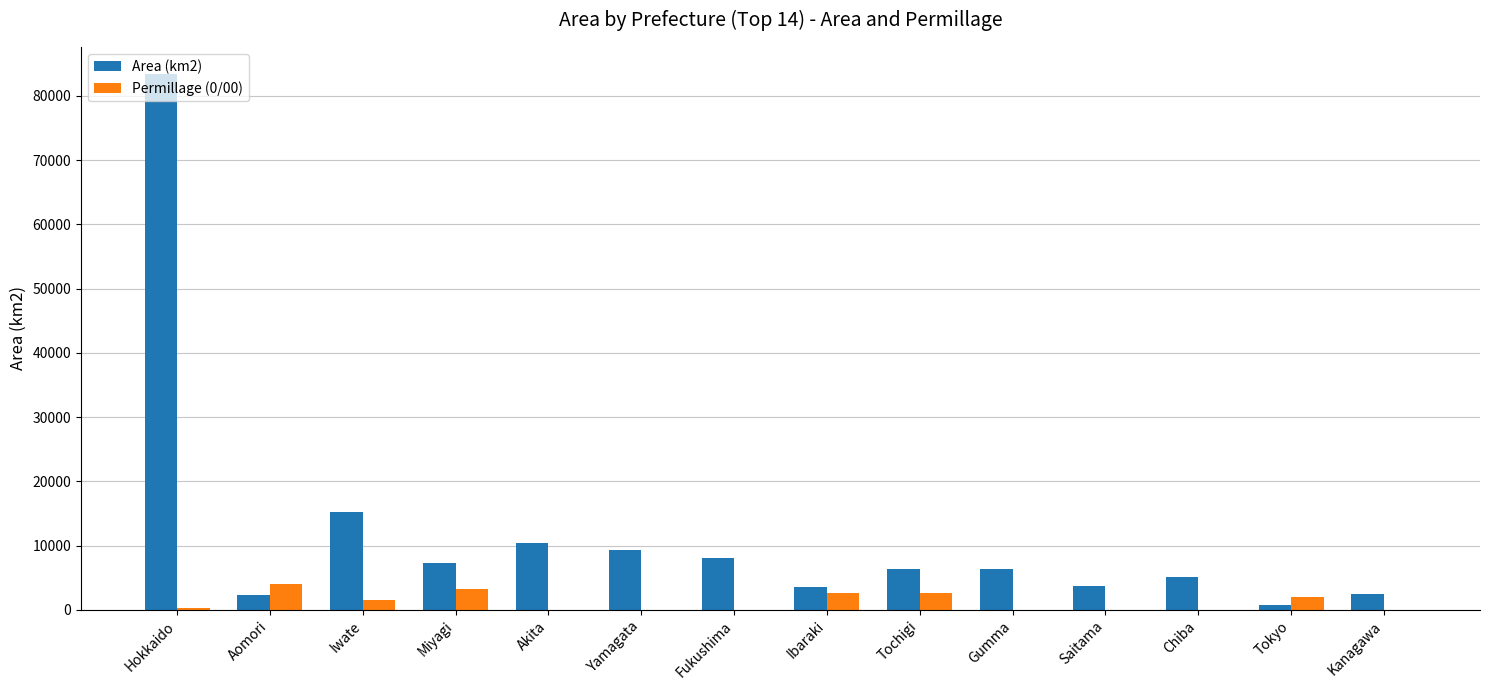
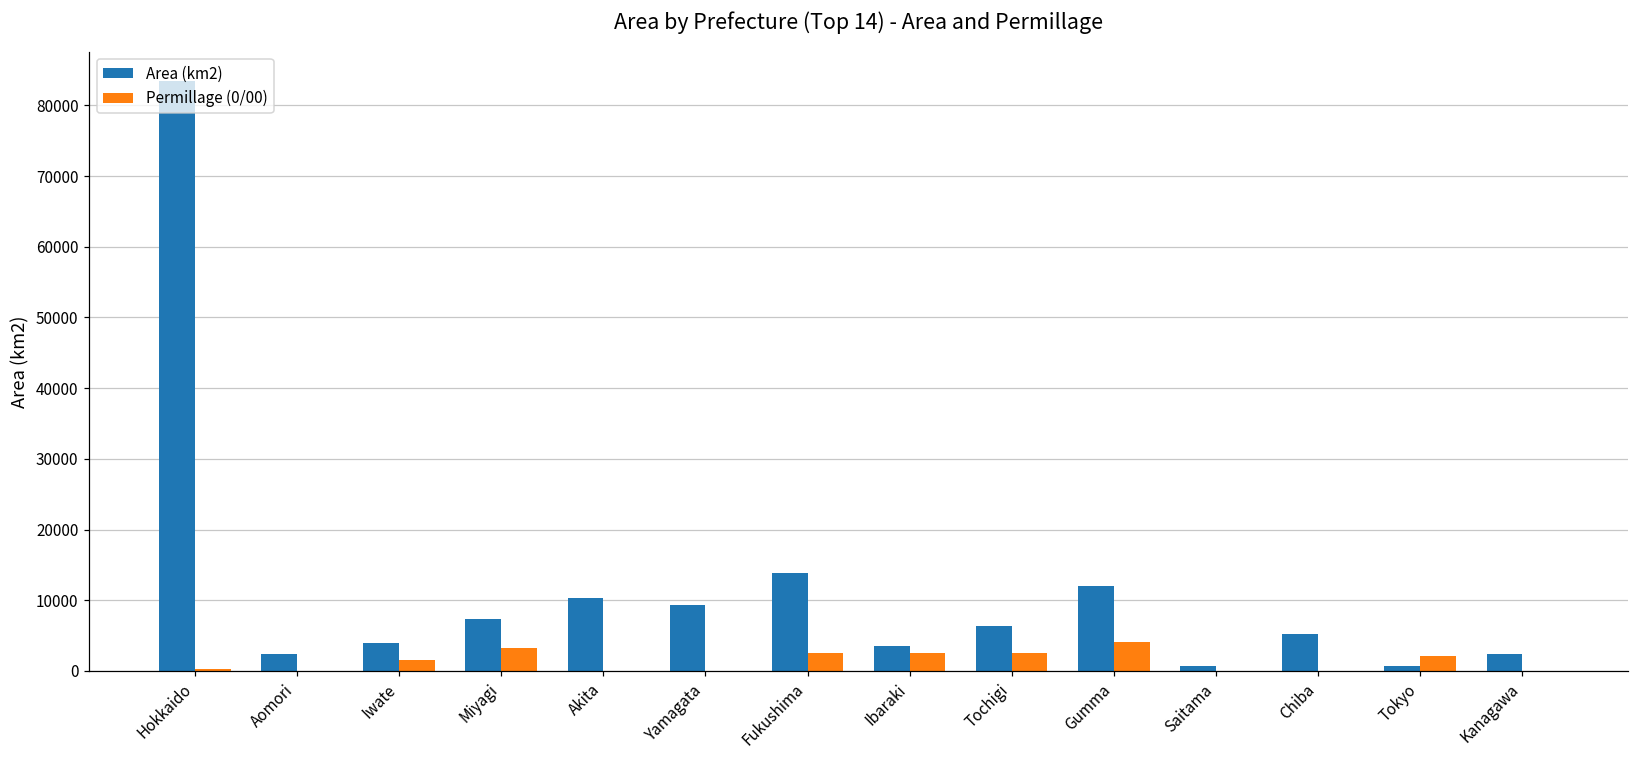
  {
    "Area (km2)": {
      "Aomori": 2000,
-     "Iwate": 15000,
+     "Iwate": 4000,
      "Miyagi": 7000,
      "Akita": 10000,
      "Yamagata": 9000,
-     "Fukushima": 8000,
+     "Fukushima": 14000,
      "Ibaraki": 4000,
      "Tochigi": 6000,
-     "Gumma": 6000,
-     "Saitama": 4000,
+     "Gumma": 12000,
+     "Saitama": 1000,
      "Chiba": 5000,
      "Tokyo": 1000,
      "Kanagawa": 2000
    },
    "Permillage (0/00)": {
-     "Aomori": 4000,
+     "Aomori": 0,
      "Iwate": 1000,
      "Miyagi": 3000,
-     "Fukushima": 0,
+     "Fukushima": 3000,
      "Ibaraki": 3000,
      "Tochigi": 3000,
-     "Gumma": 0,
+     "Gumma": 4000,
      "Tokyo": 2000
    }
  }
